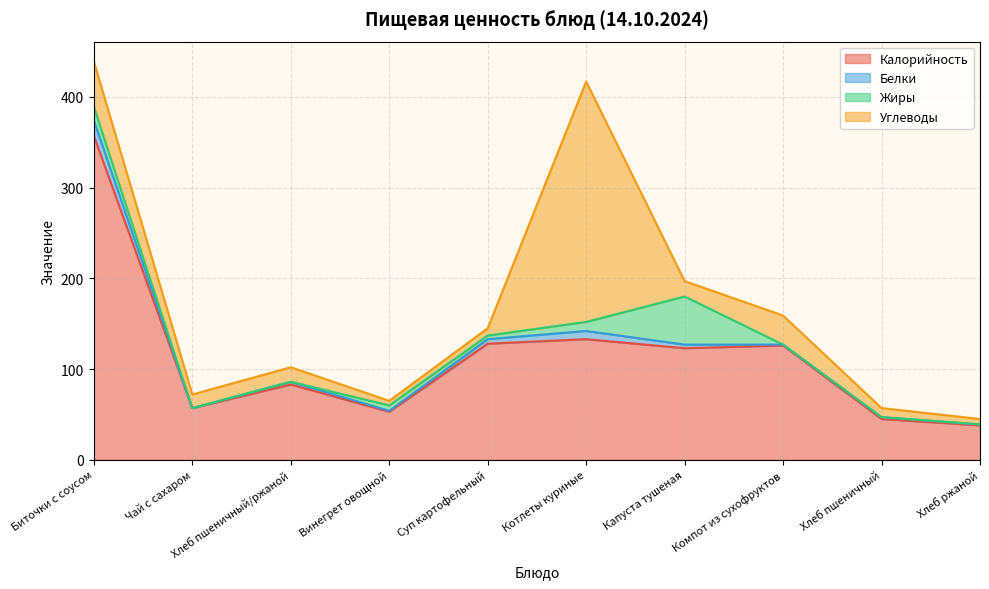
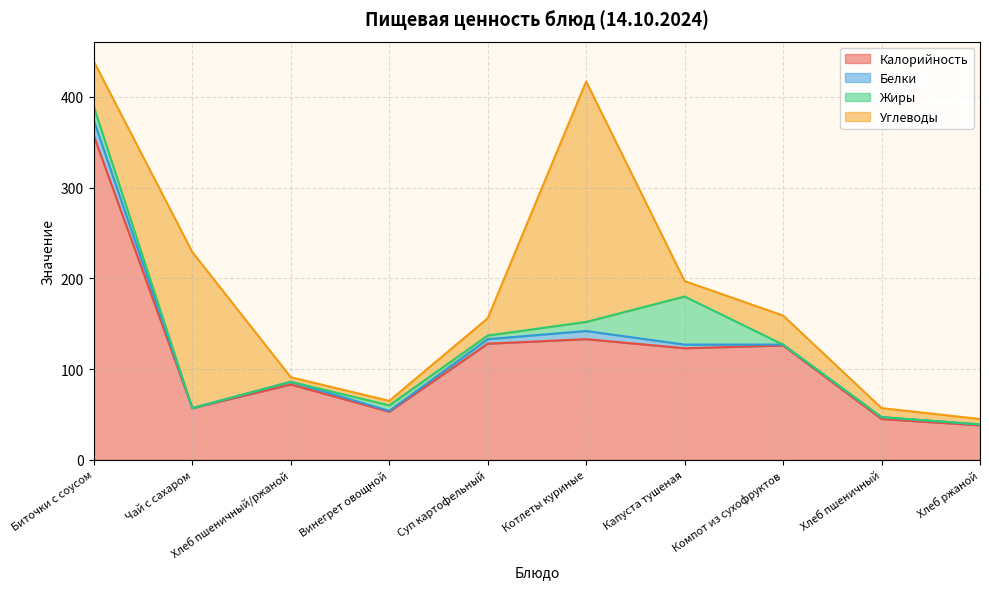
  {
    "Калорийность": {
      "Биточки с соусом": 360,
      "Хлеб пшеничный/ржаной": 80,
      "Суп картофельный": 130,
      "Котлеты куриные": 130,
      "Капуста тушеная": 120
    },
    "Белки": {
      "Биточки с соусом": 20,
      "Суп картофельный": 10,
      "Котлеты куриные": 10,
      "Капуста тушеная": 0
    },
    "Жиры": {
      "Биточки с соусом": 20,
      "Винегрет овощной": 10,
      "Суп картофельный": 0,
      "Котлеты куриные": 10,
      "Капуста тушеная": 50
    },
    "Углеводы": {
      "Биточки с соусом": 50,
-     "Чай с сахаром": 20,
-     "Хлеб пшеничный/ржаной": 20,
+     "Чай с сахаром": 170,
+     "Хлеб пшеничный/ржаной": 10,
      "Винегрет овощной": 10,
-     "Суп картофельный": 10,
+     "Суп картофельный": 20,
      "Котлеты куриные": 270,
      "Капуста тушеная": 20,
      "Компот из сухофруктов": 30,
      "Хлеб пшеничный": 10,
      "Хлеб ржаной": 10
    }
  }
